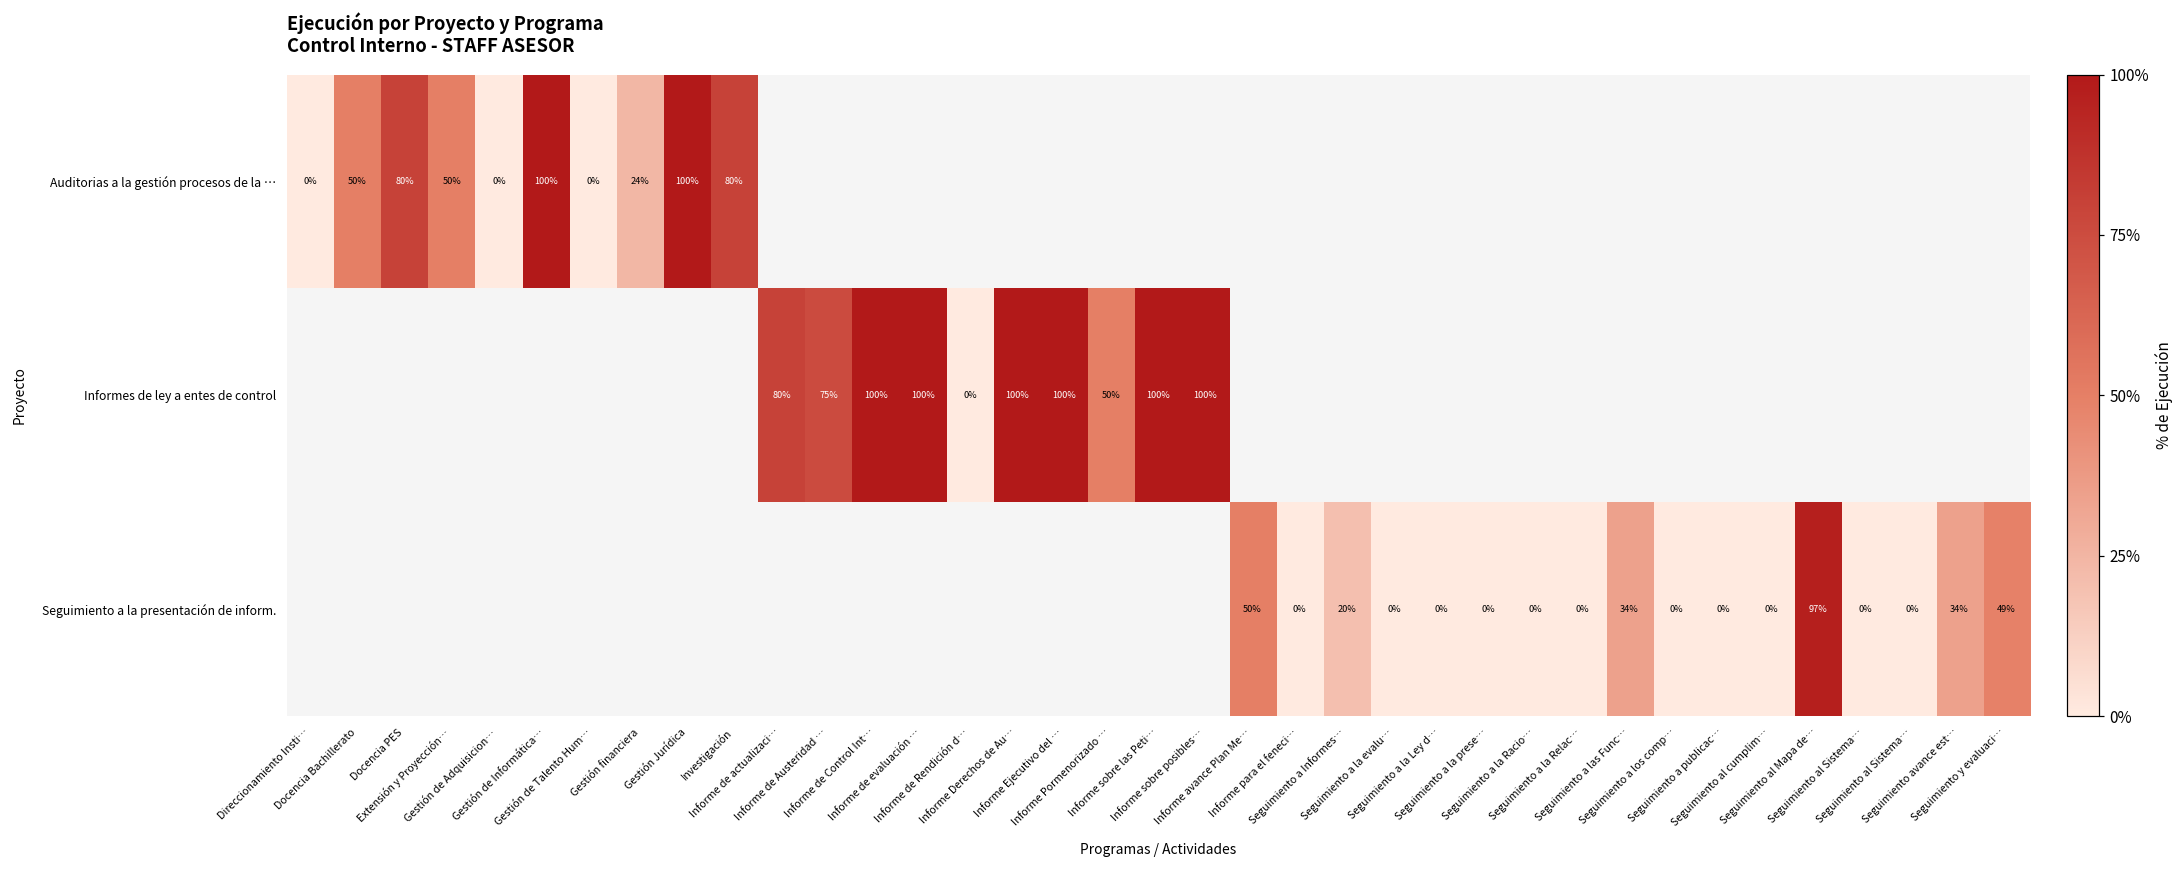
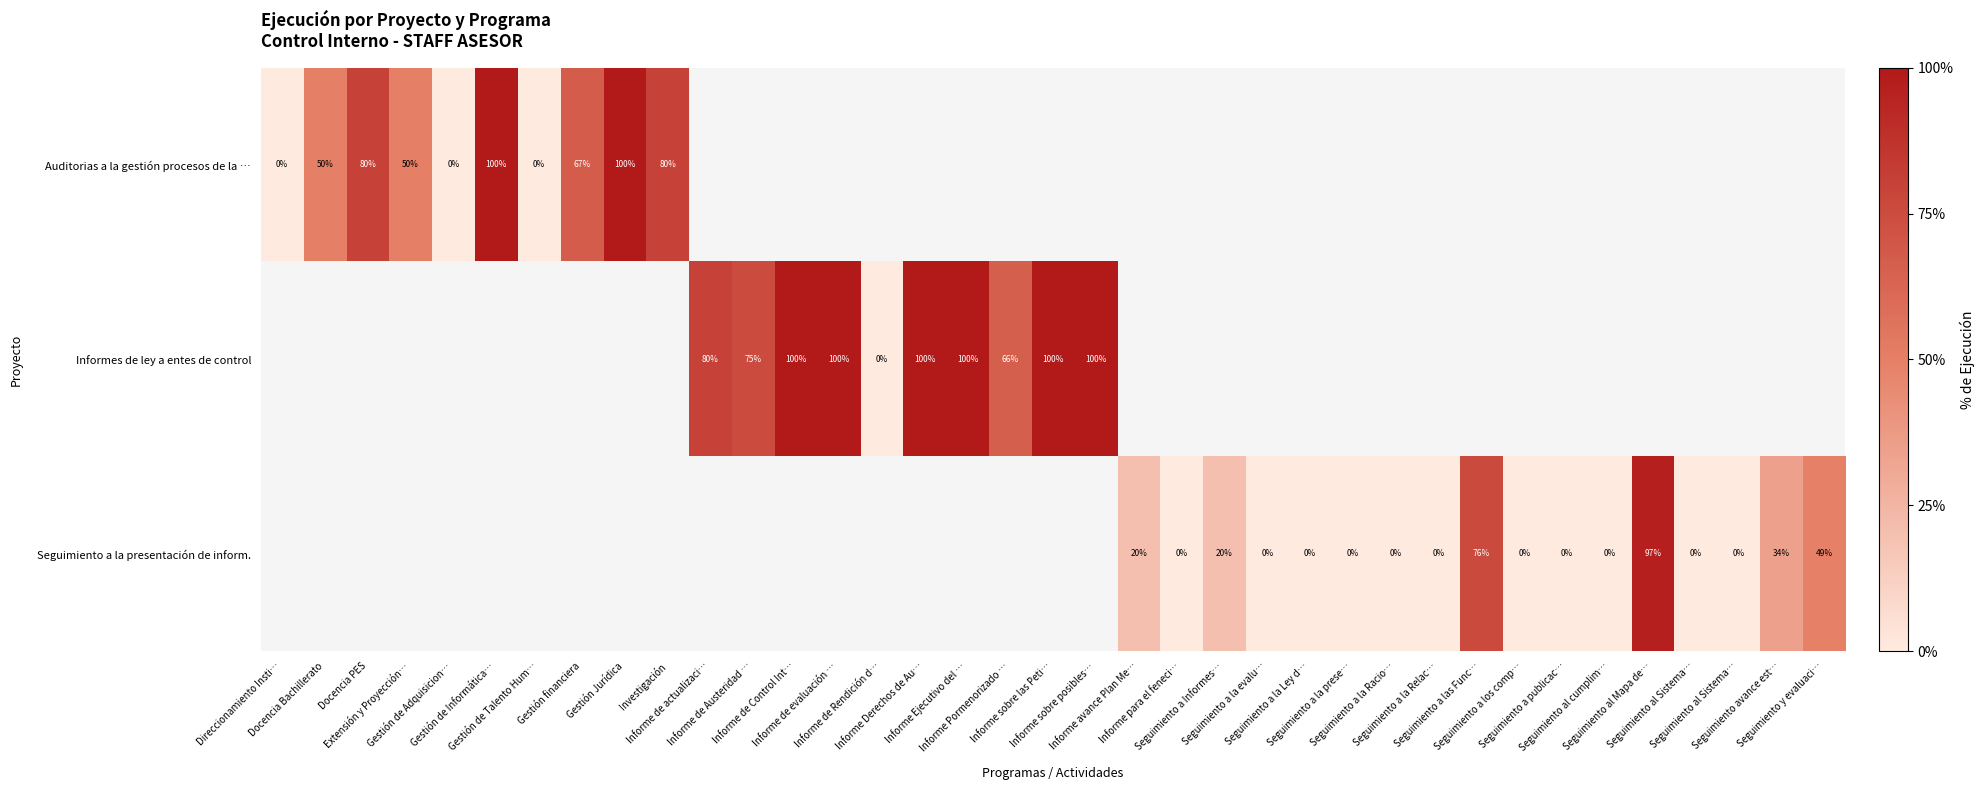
  {
    "Auditorias a la gestión procesos de la …": {
      "Direccionamiento Insti…": "0%",
      "Docencia Bachillerato": "50%",
      "Docencia PES": "80%",
      "Extensión y Proyección…": "50%",
      "Gestión de Adquisicion…": "0%",
      "Gestión de Informática…": "100%",
      "Gestión de Talento Hum…": "0%",
-     "Gestión financiera": "24%",
+     "Gestión financiera": "67%",
      "Gestión Jurídica": "100%",
      "Investigación": "80%"
    },
    "Informes de ley a entes de control": {
      "Informe de actualizaci…": "80%",
      "Informe de Austeridad …": "75%",
      "Informe de Control Int…": "100%",
      "Informe de evaluación …": "100%",
      "Informe de Rendición d…": "0%",
      "Informe Derechos de Au…": "100%",
      "Informe Ejecutivo del …": "100%",
-     "Informe Pormenorizado …": "50%",
+     "Informe Pormenorizado …": "66%",
      "Informe sobre las Peti…": "100%",
      "Informe sobre posibles…": "100%"
    },
    "Seguimiento a la presentación de inform.": {
-     "Informe avance Plan Me…": "50%",
+     "Informe avance Plan Me…": "20%",
      "Informe para el feneci…": "0%",
      "Seguimiento a Informes…": "20%",
      "Seguimiento a la evalu…": "0%",
      "Seguimiento a la Ley d…": "0%",
      "Seguimiento a la prese…": "0%",
      "Seguimiento a la Racio…": "0%",
      "Seguimiento a la Relac…": "0%",
-     "Seguimiento a las Func…": "34%",
+     "Seguimiento a las Func…": "76%",
      "Seguimiento a los comp…": "0%",
      "Seguimiento a publicac…": "0%",
      "Seguimiento al cumplim…": "0%",
      "Seguimiento al Mapa de…": "97%",
      "Seguimiento avance est…": "34%",
      "Seguimiento y evaluaci…": "49%"
    }
  }
